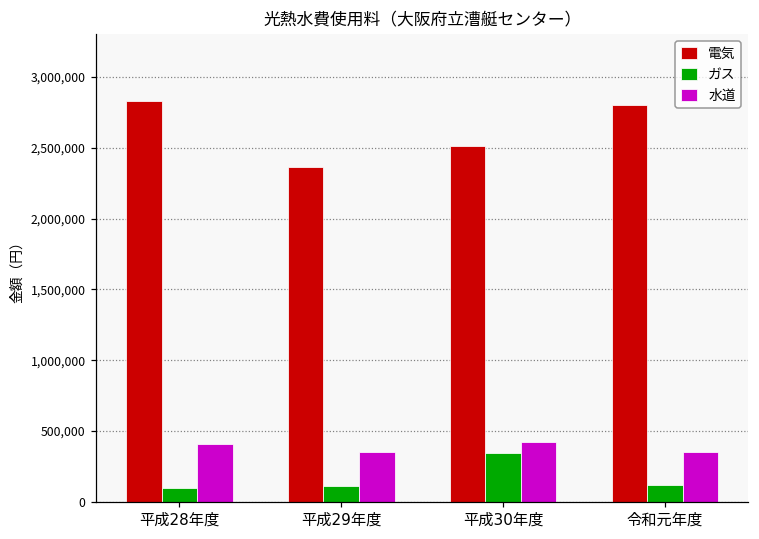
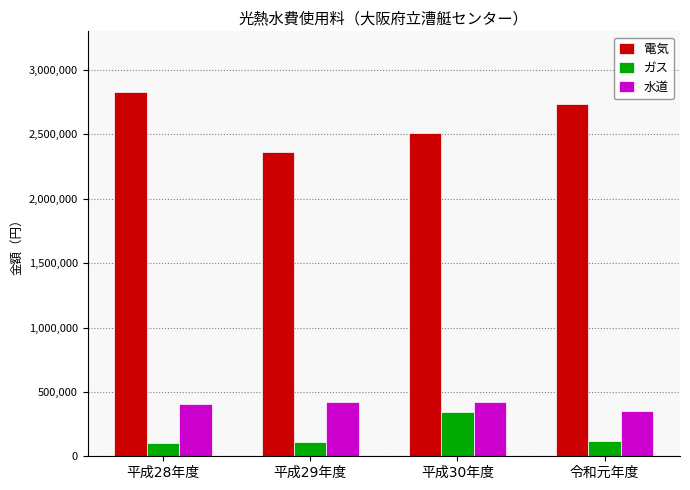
  {
    "電気": {
      "平成28年度": "2,830,000",
      "平成29年度": "2,360,000",
      "平成30年度": "2,510,000",
-     "令和元年度": "2,800,000"
+     "令和元年度": "2,740,000"
    },
    "ガス": {
      "平成28年度": "100,000",
      "平成29年度": "110,000",
      "平成30年度": "350,000",
      "令和元年度": "120,000"
    },
    "水道": {
      "平成28年度": "410,000",
-     "平成29年度": "350,000",
+     "平成29年度": "420,000",
      "平成30年度": "420,000",
      "令和元年度": "350,000"
    }
  }
